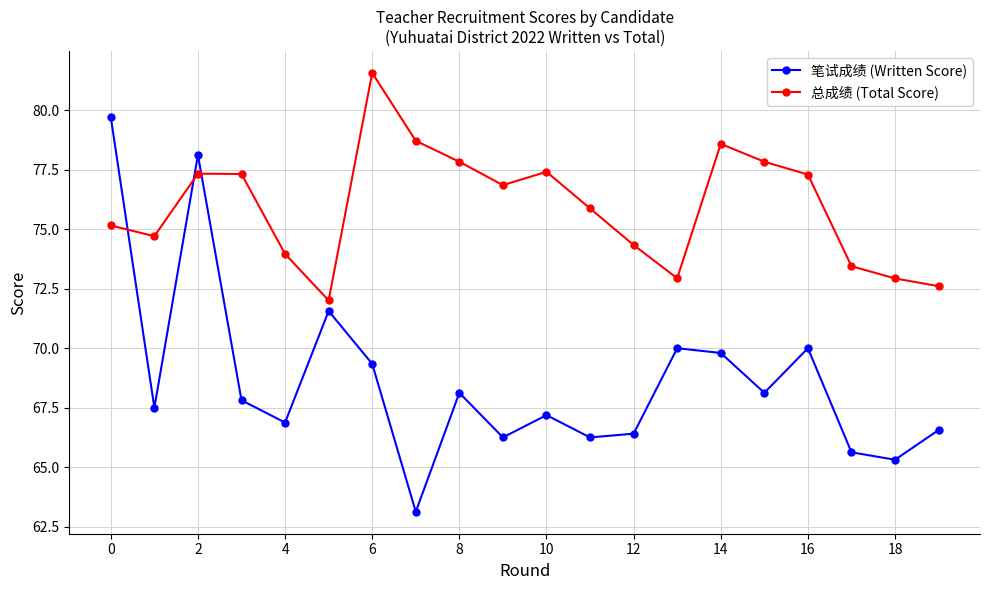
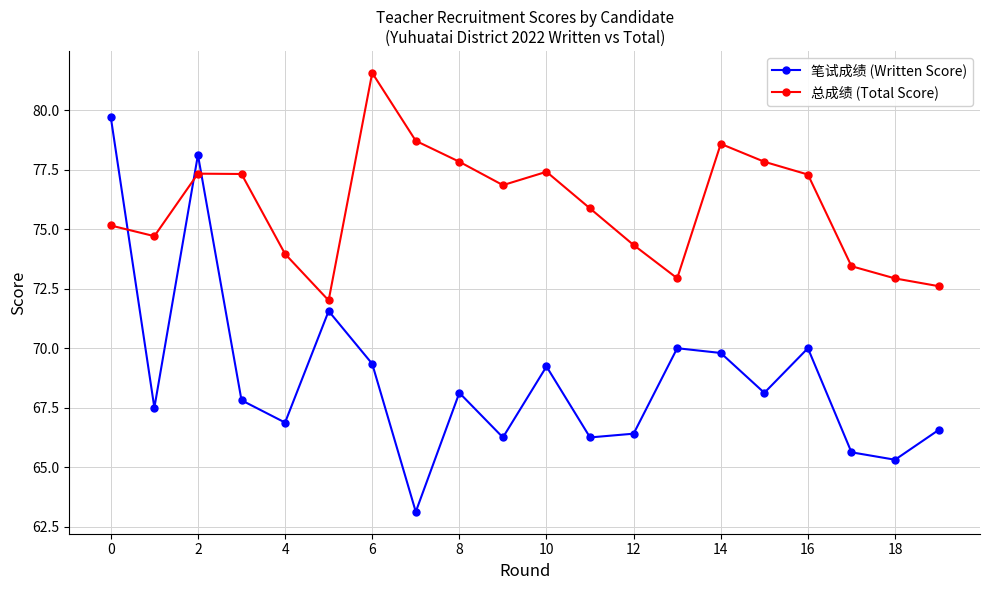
  {
    "笔试成绩 (Written Score)": {
      "0": 79.7,
      "2": 78.1,
      "4": 66.9,
      "6": 69.3,
      "8": 68.1,
-     "10": 67.2,
+     "10": 69.2,
      "12": 66.4,
      "14": 69.8,
      "16": 70.0,
      "18": 65.3
    },
    "总成绩 (Total Score)": {
      "0": 75.2,
      "2": 77.3,
      "4": 74.0,
      "6": 81.6,
      "8": 77.8,
      "10": 77.4,
      "12": 74.3,
      "14": 78.6,
      "16": 77.3,
      "18": 72.9
    }
  }
